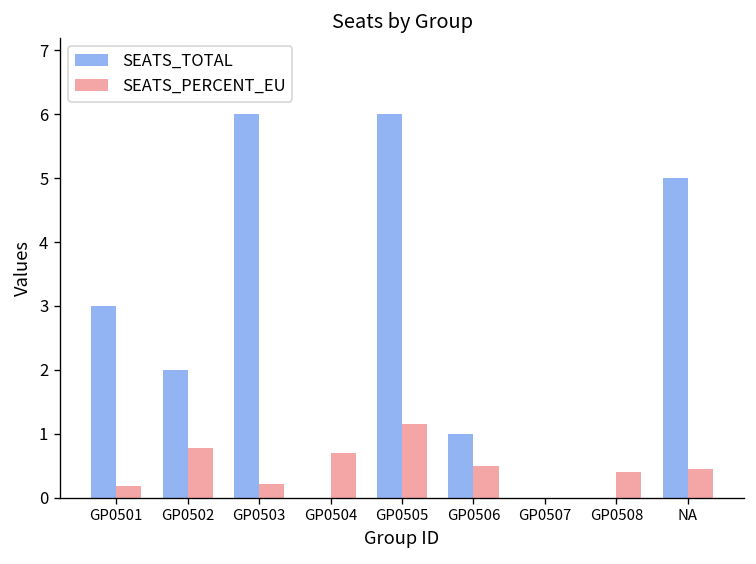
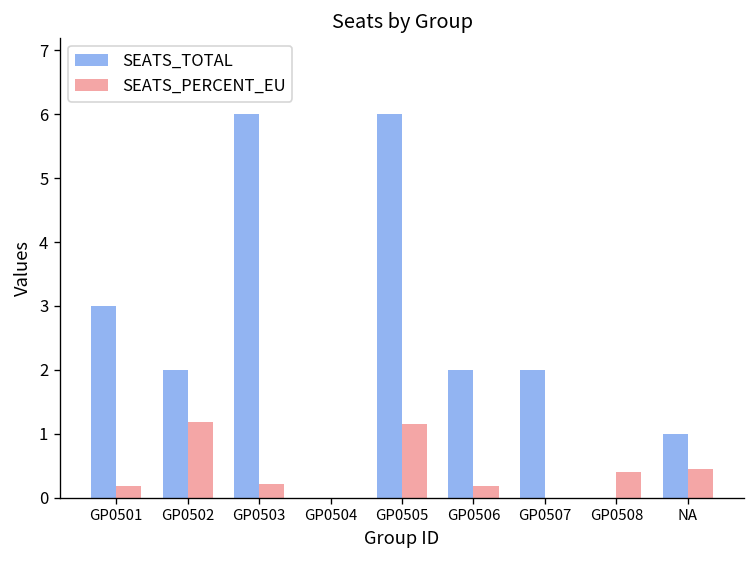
  {
    "SEATS_TOTAL": {
      "GP0501": 3,
      "GP0502": 2,
      "GP0503": 6,
      "GP0504": 0,
      "GP0505": 6,
-     "GP0506": 1,
-     "GP0507": 0,
+     "GP0506": 2,
+     "GP0507": 2,
      "GP0508": 0,
-     "NA": 5
+     "NA": 1
    },
    "SEATS_PERCENT_EU": {
      "GP0501": 0.2,
-     "GP0502": 0.8,
+     "GP0502": 1.2,
      "GP0503": 0.2,
-     "GP0504": 0.7,
+     "GP0504": 0.0,
      "GP0505": 1.2,
-     "GP0506": 0.5,
+     "GP0506": 0.2,
      "GP0507": 0.0,
      "GP0508": 0.4,
      "NA": 0.5
    }
  }
